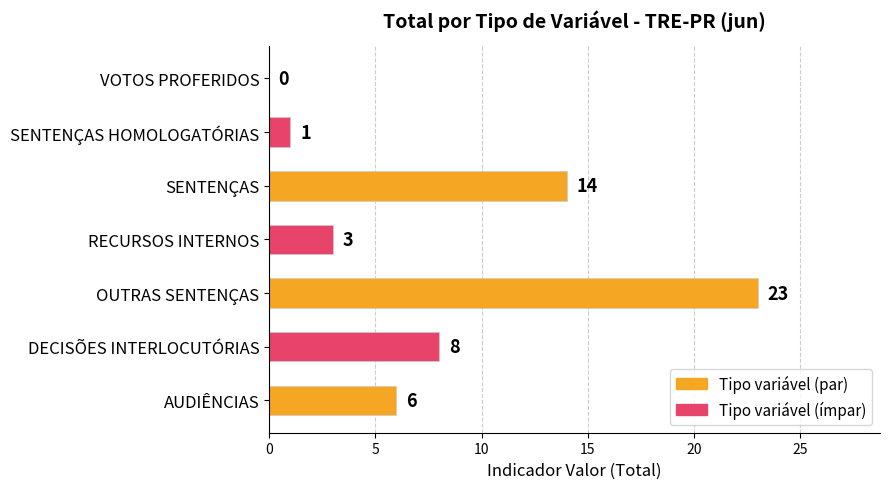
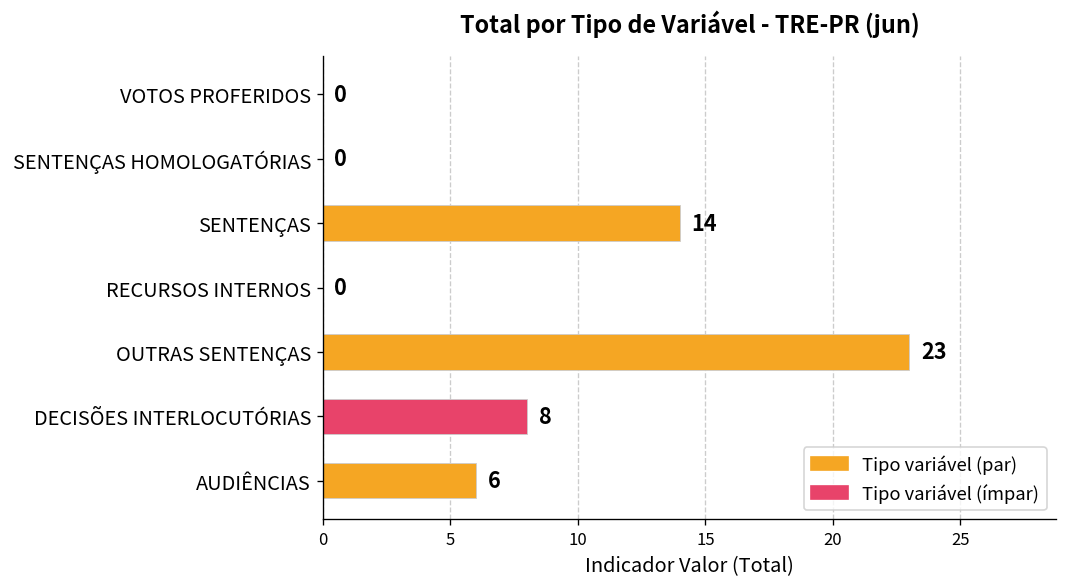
  {
    "VOTOS PROFERIDOS": 0,
-   "SENTENÇAS HOMOLOGATÓRIAS": 1,
+   "SENTENÇAS HOMOLOGATÓRIAS": 0,
    "SENTENÇAS": 14,
-   "RECURSOS INTERNOS": 3,
+   "RECURSOS INTERNOS": 0,
    "OUTRAS SENTENÇAS": 23,
    "DECISÕES INTERLOCUTÓRIAS": 8,
    "AUDIÊNCIAS": 6
  }
